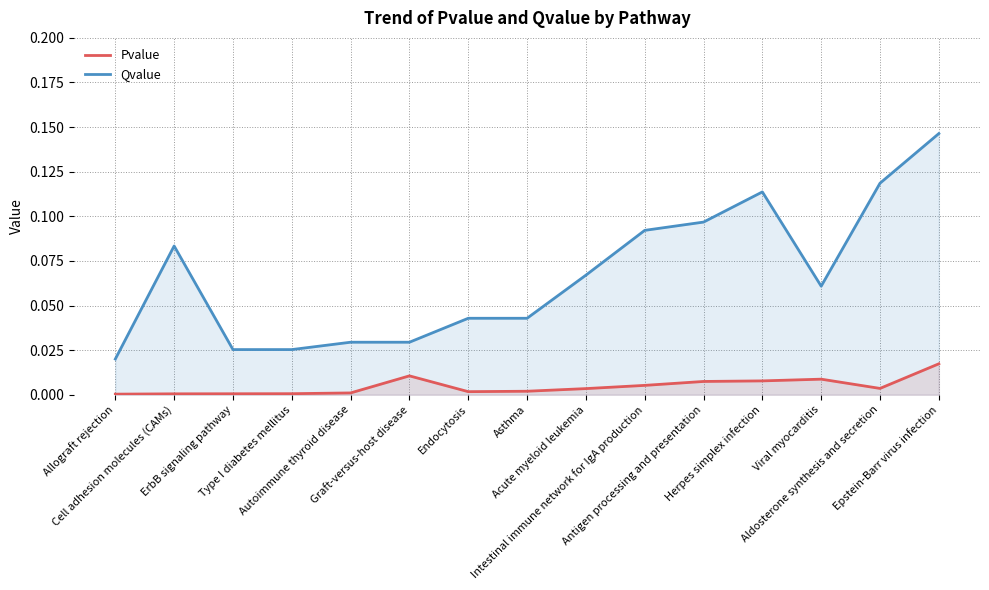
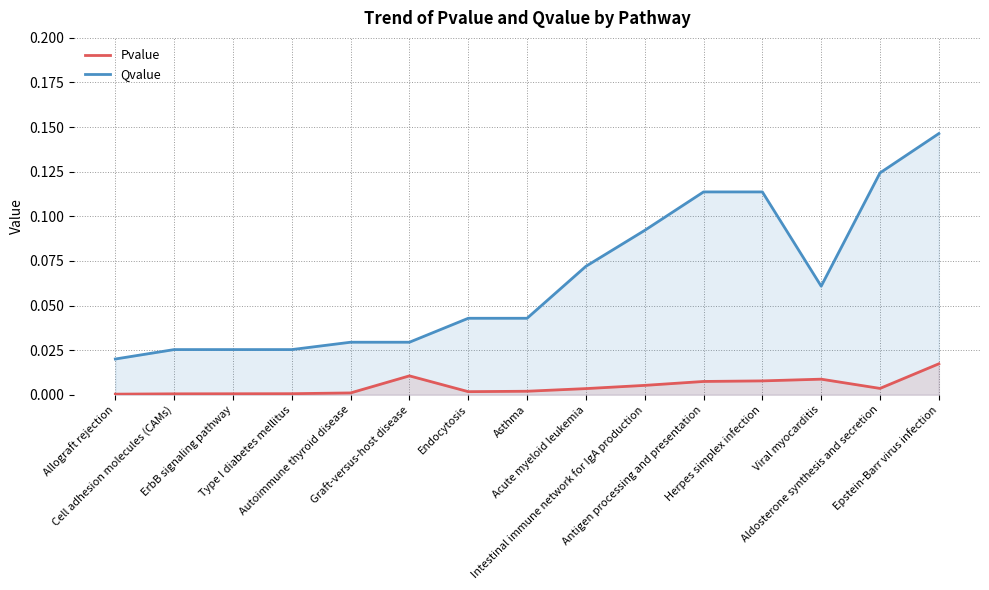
  {
    "Pvalue": {
      "Allograft rejection": 0.000,
      "Cell adhesion molecules (CAMs)": 0.000,
      "ErbB signaling pathway": 0.001,
      "Type I diabetes mellitus": 0.001,
      "Autoimmune thyroid disease": 0.001,
      "Graft-versus-host disease": 0.011,
      "Endocytosis": 0.002,
      "Asthma": 0.002,
      "Acute myeloid leukemia": 0.003,
      "Intestinal immune network for IgA production": 0.005,
      "Antigen processing and presentation": 0.007,
      "Herpes simplex infection": 0.008,
      "Viral myocarditis": 0.009,
      "Aldosterone synthesis and secretion": 0.004,
      "Epstein-Barr virus infection": 0.017
    },
    "Qvalue": {
      "Allograft rejection": 0.020,
-     "Cell adhesion molecules (CAMs)": 0.083,
+     "Cell adhesion molecules (CAMs)": 0.025,
      "ErbB signaling pathway": 0.025,
      "Type I diabetes mellitus": 0.025,
      "Autoimmune thyroid disease": 0.029,
      "Graft-versus-host disease": 0.029,
      "Endocytosis": 0.043,
      "Asthma": 0.043,
-     "Acute myeloid leukemia": 0.067,
+     "Acute myeloid leukemia": 0.072,
      "Intestinal immune network for IgA production": 0.092,
-     "Antigen processing and presentation": 0.097,
+     "Antigen processing and presentation": 0.114,
      "Herpes simplex infection": 0.114,
      "Viral myocarditis": 0.061,
-     "Aldosterone synthesis and secretion": 0.119,
+     "Aldosterone synthesis and secretion": 0.124,
      "Epstein-Barr virus infection": 0.146
    }
  }
